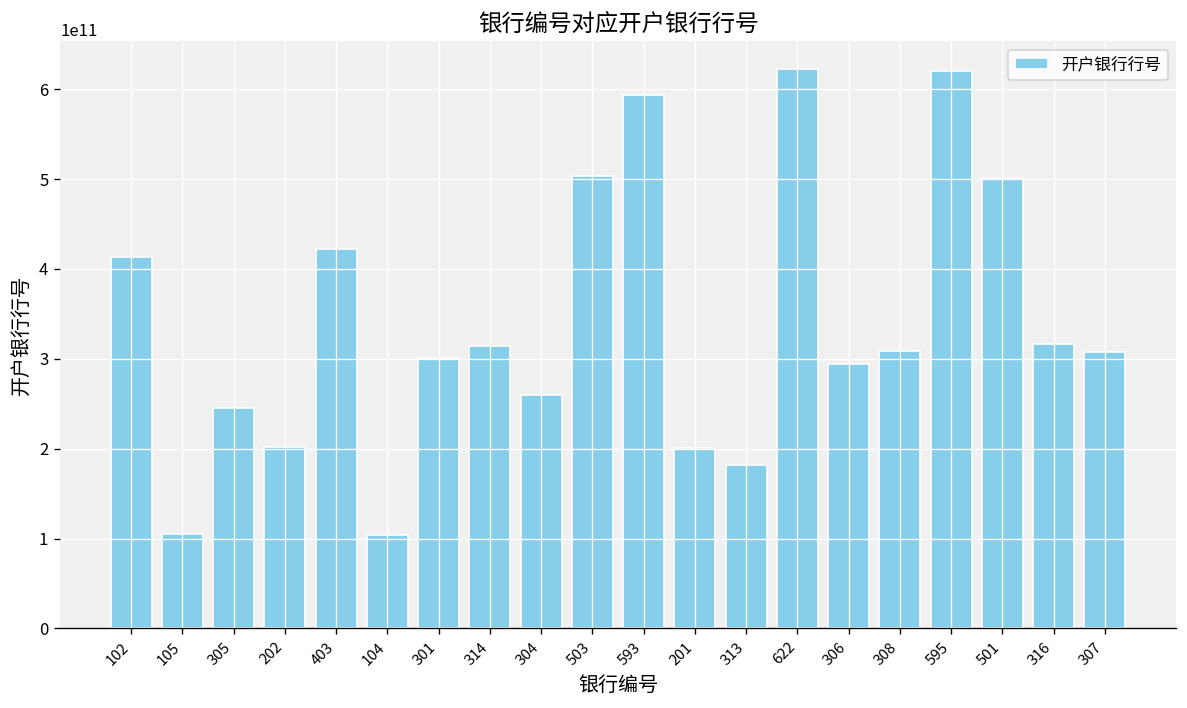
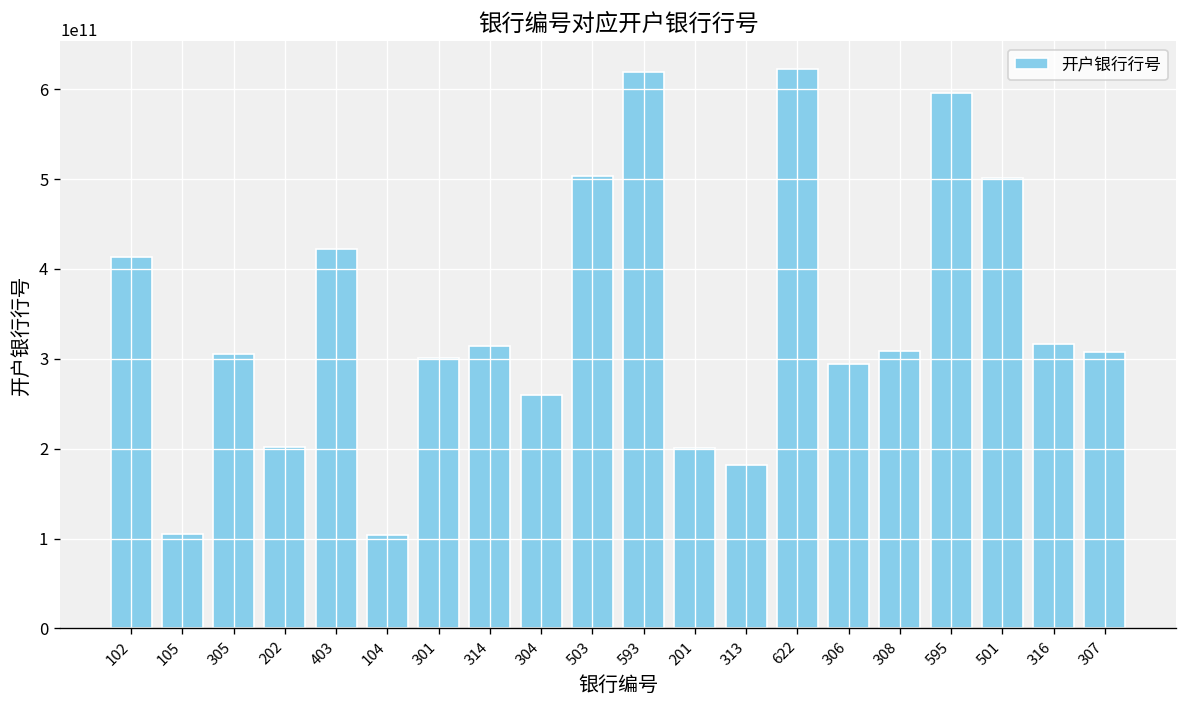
  {
    "102": 410000000000,
    "105": 110000000000,
-   "305": 250000000000,
+   "305": 310000000000,
    "202": 200000000000,
    "403": 420000000000,
    "104": 100000000000,
    "301": 300000000000,
    "314": 310000000000,
    "304": 260000000000,
    "503": 500000000000,
-   "593": 590000000000,
+   "593": 620000000000,
    "201": 200000000000,
    "313": 180000000000,
    "622": 620000000000,
    "306": 290000000000,
    "308": 310000000000,
-   "595": 620000000000,
+   "595": 600000000000,
    "501": 500000000000,
    "316": 320000000000,
    "307": 310000000000
  }
